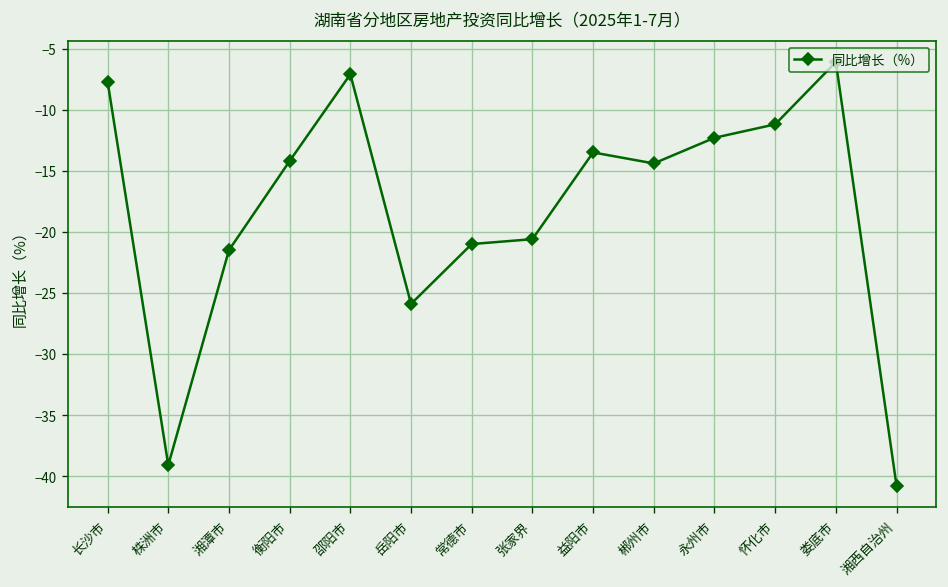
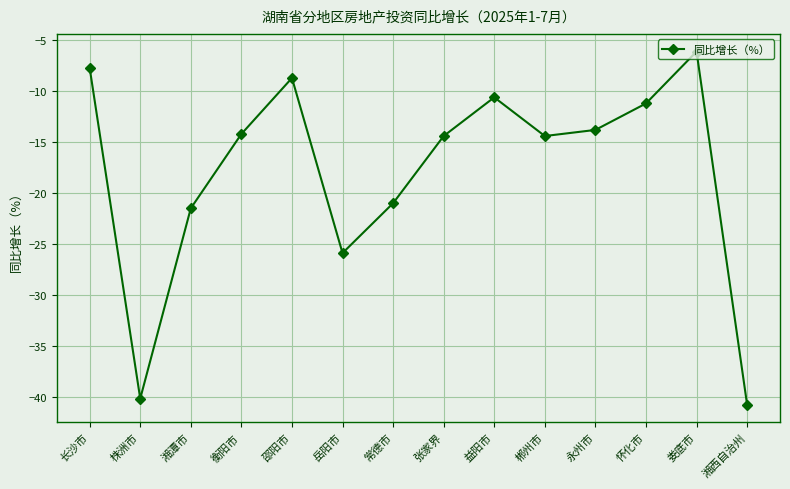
  {
    "长沙市": -7.7,
-   "株洲市": -39.1,
+   "株洲市": -40.2,
    "湘潭市": -21.5,
    "衡阳市": -14.2,
-   "邵阳市": -7.1,
+   "邵阳市": -8.7,
    "岳阳市": -25.9,
    "常德市": -21.0,
-   "张家界": -20.6,
-   "益阳市": -13.5,
+   "张家界": -14.4,
+   "益阳市": -10.6,
    "郴州市": -14.4,
-   "永州市": -12.3,
+   "永州市": -13.8,
    "怀化市": -11.2,
    "湘西自治州": -40.8
  }
